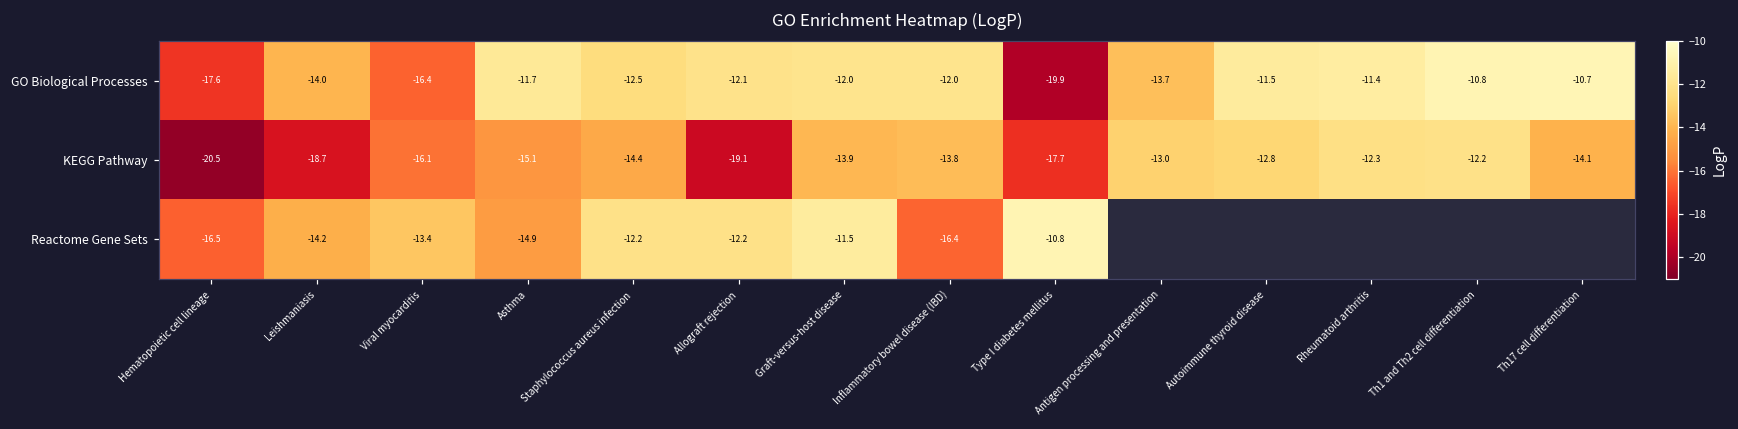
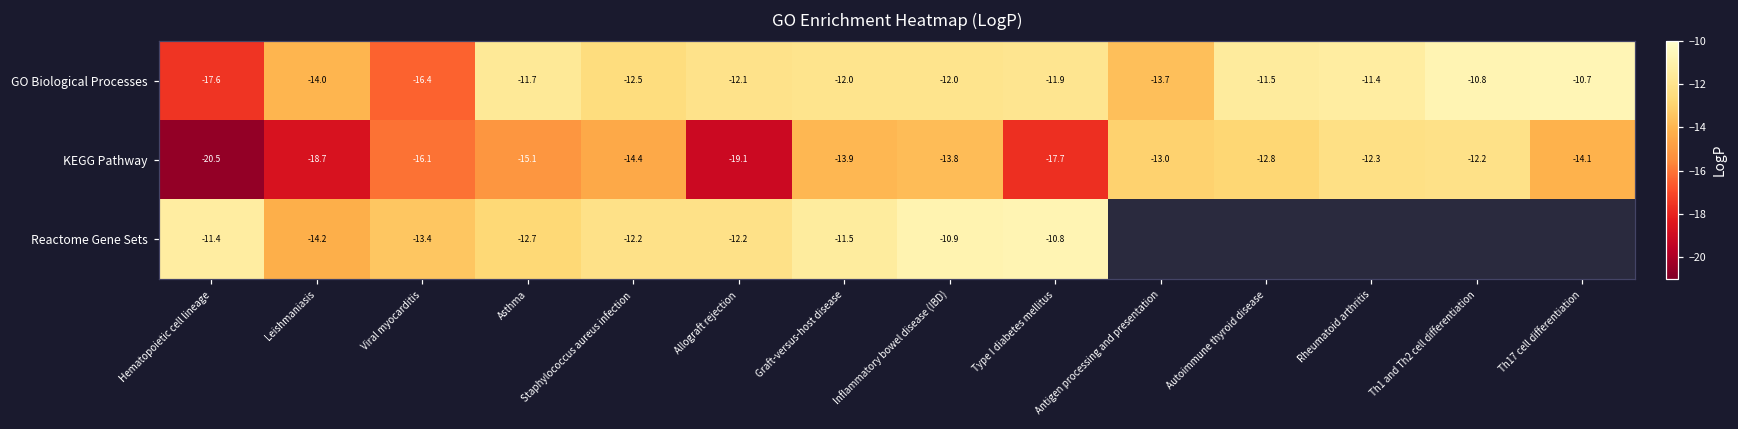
  {
    "GO Biological Processes": {
      "Hematopoietic cell lineage": -17.6,
      "Leishmaniasis": -14.0,
      "Viral myocarditis": -16.4,
      "Asthma": -11.7,
      "Staphylococcus aureus infection": -12.5,
      "Allograft rejection": -12.1,
      "Graft-versus-host disease": -12.0,
      "Inflammatory bowel disease (IBD)": -12.0,
-     "Type I diabetes mellitus": -19.9,
+     "Type I diabetes mellitus": -11.9,
      "Antigen processing and presentation": -13.7,
      "Autoimmune thyroid disease": -11.5,
      "Rheumatoid arthritis": -11.4,
      "Th1 and Th2 cell differentiation": -10.8,
      "Th17 cell differentiation": -10.7
    },
    "KEGG Pathway": {
      "Hematopoietic cell lineage": -20.5,
      "Leishmaniasis": -18.7,
      "Viral myocarditis": -16.1,
      "Asthma": -15.1,
      "Staphylococcus aureus infection": -14.4,
      "Allograft rejection": -19.1,
      "Graft-versus-host disease": -13.9,
      "Inflammatory bowel disease (IBD)": -13.8,
      "Type I diabetes mellitus": -17.7,
      "Antigen processing and presentation": -13.0,
      "Autoimmune thyroid disease": -12.8,
      "Rheumatoid arthritis": -12.3,
      "Th1 and Th2 cell differentiation": -12.2,
      "Th17 cell differentiation": -14.1
    },
    "Reactome Gene Sets": {
-     "Hematopoietic cell lineage": -16.5,
+     "Hematopoietic cell lineage": -11.4,
      "Leishmaniasis": -14.2,
      "Viral myocarditis": -13.4,
-     "Asthma": -14.9,
+     "Asthma": -12.7,
      "Staphylococcus aureus infection": -12.2,
      "Allograft rejection": -12.2,
      "Graft-versus-host disease": -11.5,
-     "Inflammatory bowel disease (IBD)": -16.4,
+     "Inflammatory bowel disease (IBD)": -10.9,
      "Type I diabetes mellitus": -10.8
    }
  }
